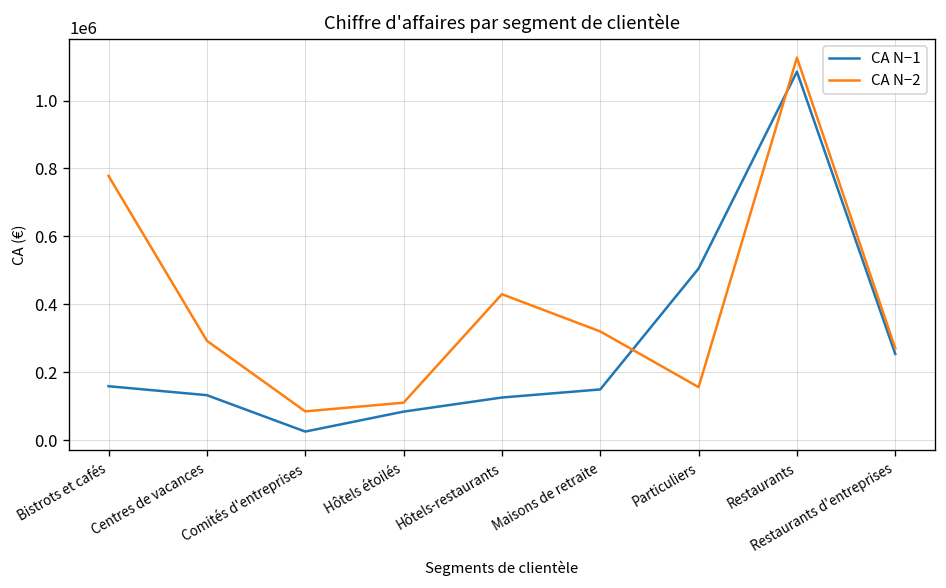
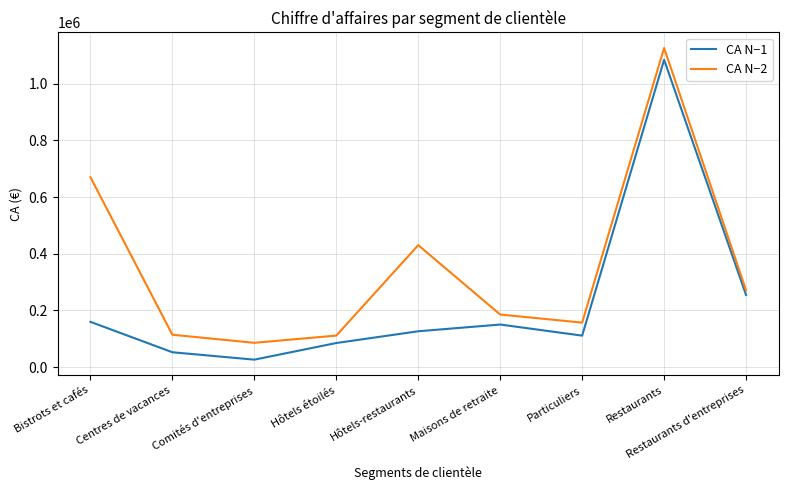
  {
    "CA N−1": {
      "Bistrots et cafés": 160000,
-     "Centres de vacances": 130000,
+     "Centres de vacances": 50000,
      "Comités d'entreprises": 30000,
      "Hôtels étoilés": 80000,
      "Hôtels-restaurants": 130000,
      "Maisons de retraite": 150000,
-     "Particuliers": 510000,
+     "Particuliers": 110000,
      "Restaurants": 1080000,
      "Restaurants d'entreprises": 250000
    },
    "CA N−2": {
-     "Bistrots et cafés": 780000,
-     "Centres de vacances": 290000,
+     "Bistrots et cafés": 670000,
+     "Centres de vacances": 110000,
      "Comités d'entreprises": 90000,
      "Hôtels étoilés": 110000,
      "Hôtels-restaurants": 430000,
-     "Maisons de retraite": 320000,
+     "Maisons de retraite": 190000,
      "Particuliers": 160000,
      "Restaurants": 1130000,
      "Restaurants d'entreprises": 270000
    }
  }
